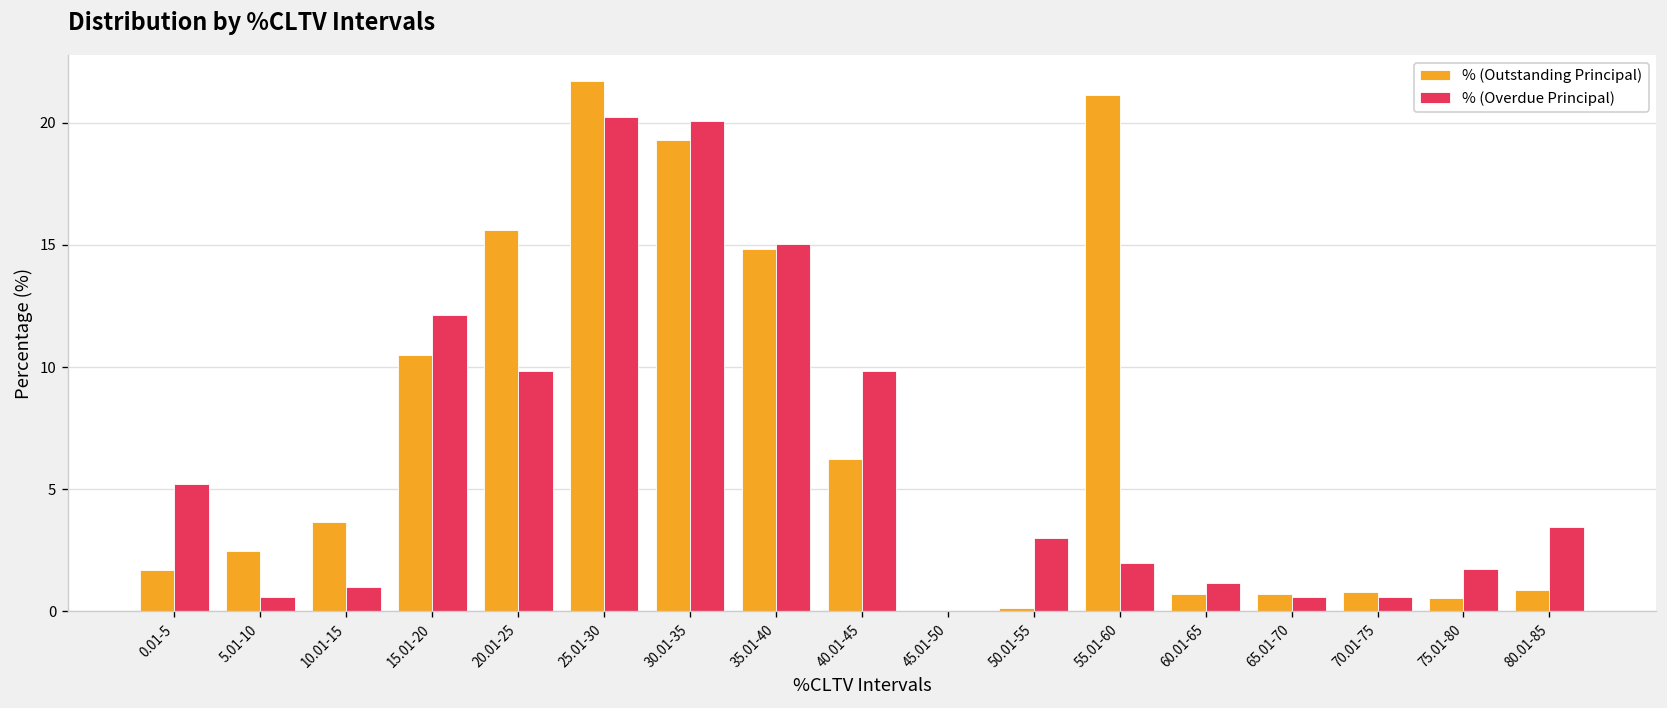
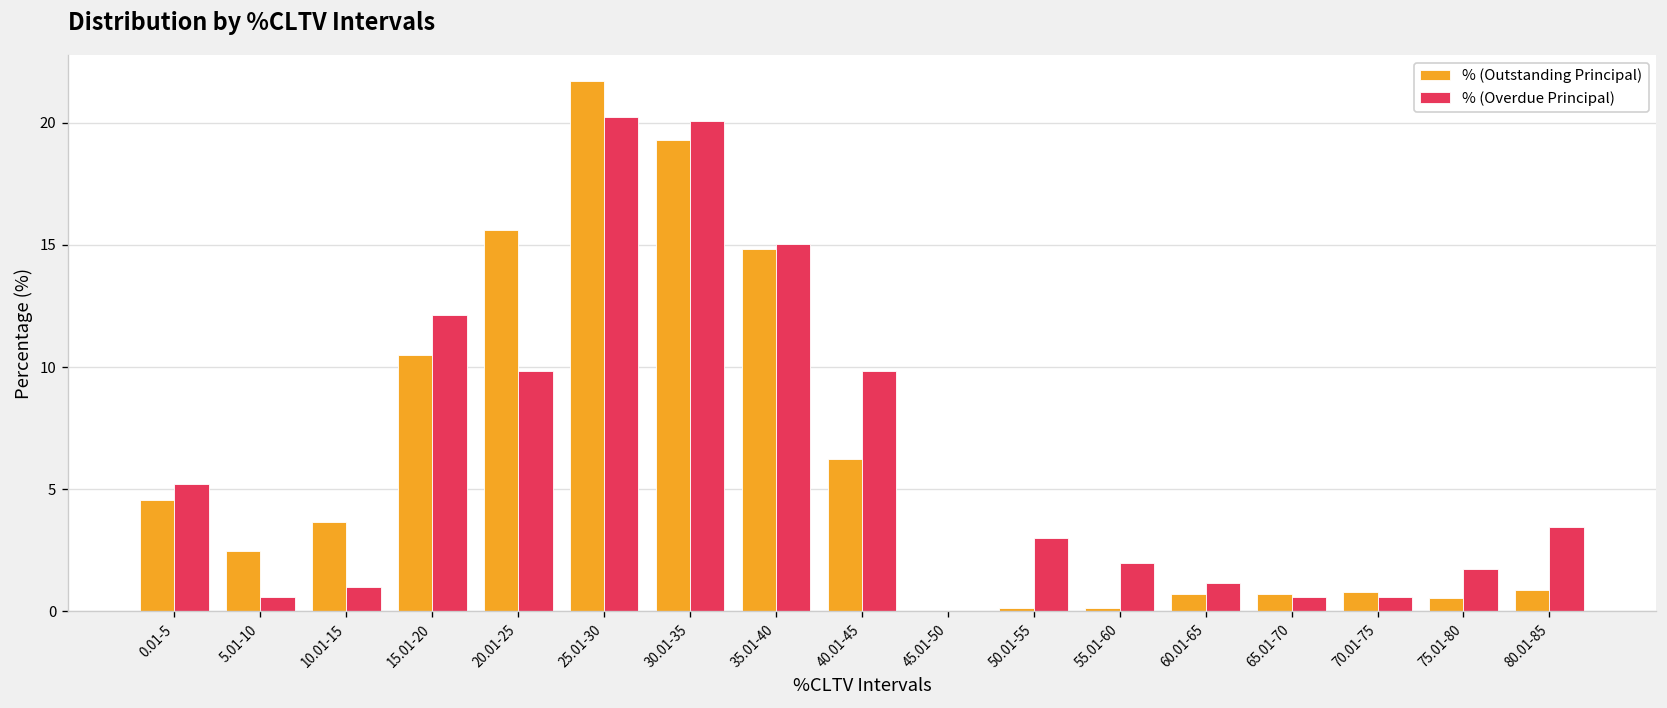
  {
    "% (Outstanding Principal)": {
-     "0.01-5": 1.7,
+     "0.01-5": 4.6,
      "5.01-10": 2.5,
      "10.01-15": 3.7,
      "15.01-20": 10.5,
      "20.01-25": 15.6,
      "25.01-30": 21.7,
      "30.01-35": 19.3,
      "35.01-40": 14.8,
      "40.01-45": 6.3,
      "50.01-55": 0.1,
-     "55.01-60": 21.1,
+     "55.01-60": 0.2,
      "60.01-65": 0.7,
      "65.01-70": 0.7,
      "70.01-75": 0.8,
      "75.01-80": 0.6,
      "80.01-85": 0.9
    },
    "% (Overdue Principal)": {
      "0.01-5": 5.2,
      "5.01-10": 0.6,
      "10.01-15": 1.0,
      "15.01-20": 12.1,
      "20.01-25": 9.8,
      "25.01-30": 20.2,
      "30.01-35": 20.1,
      "35.01-40": 15.0,
      "40.01-45": 9.8,
      "45.01-50": 0.0,
      "50.01-55": 3.0,
      "55.01-60": 2.0,
      "60.01-65": 1.2,
      "65.01-70": 0.6,
      "70.01-75": 0.6,
      "75.01-80": 1.7,
      "80.01-85": 3.5
    }
  }
